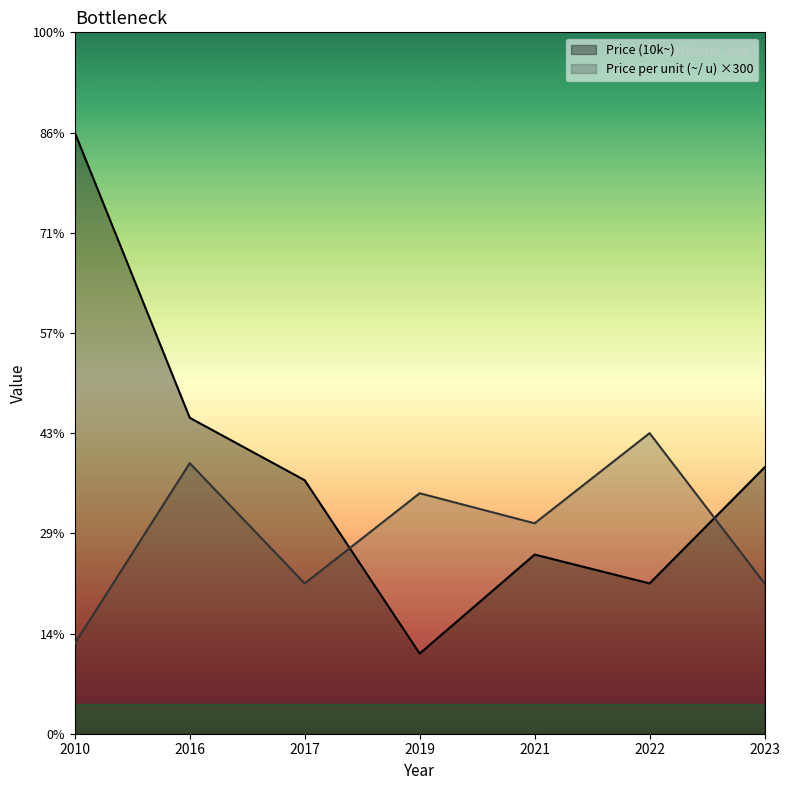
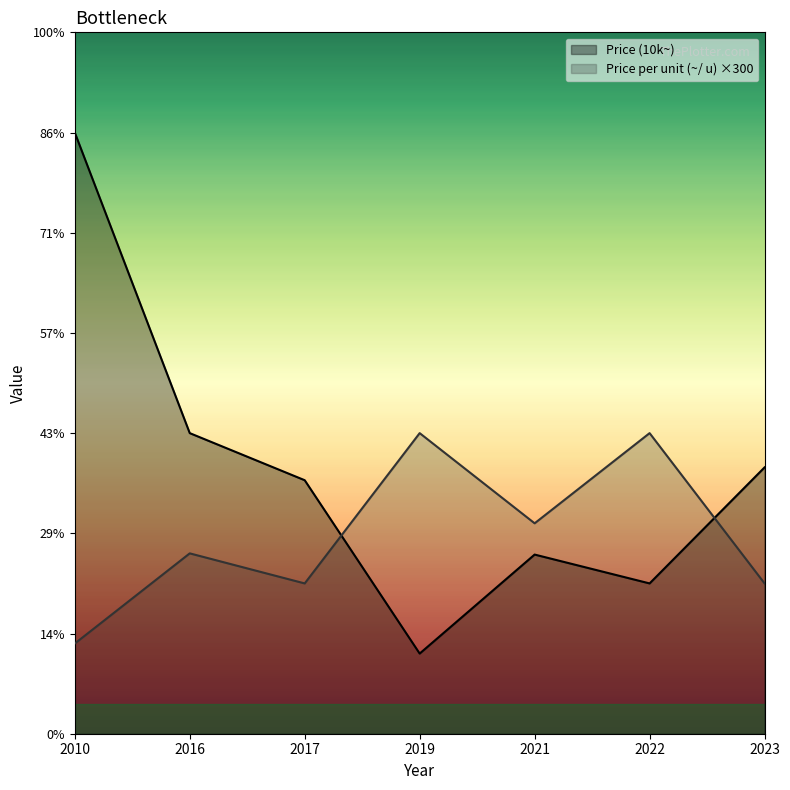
  {
    "Price (10k~)": {
      "2010": "86%",
-     "2016": "45%",
+     "2016": "43%",
      "2017": "36%",
      "2019": "11%",
      "2021": "26%",
      "2022": "21%",
      "2023": "38%"
    },
    "Price per unit (~/ u) ×300": {
      "2010": "13%",
-     "2016": "39%",
+     "2016": "26%",
      "2017": "21%",
-     "2019": "34%",
+     "2019": "43%",
      "2021": "30%",
      "2022": "43%",
      "2023": "21%"
    }
  }
